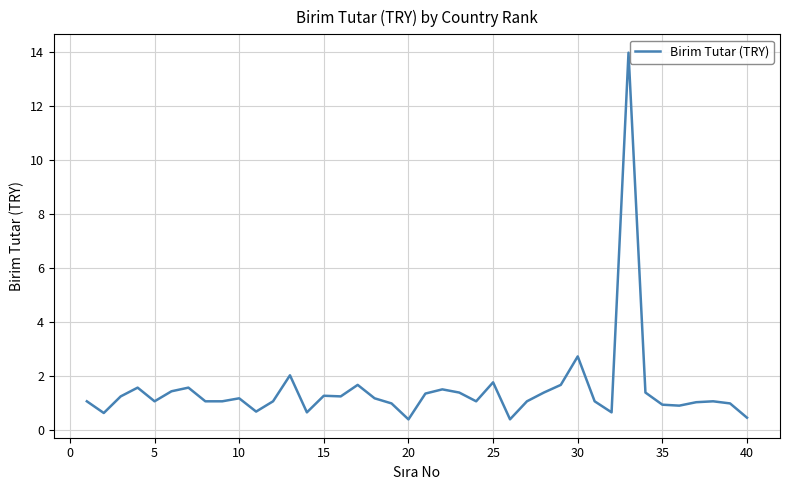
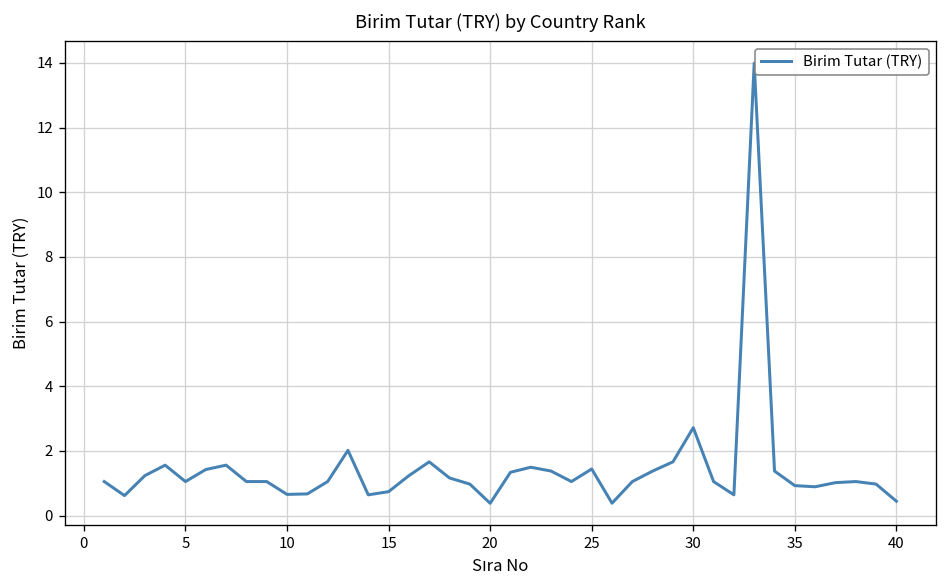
  {
    "5": 1.1,
-   "10": 1.2,
-   "15": 1.3,
+   "10": 0.7,
+   "15": 0.7,
    "20": 0.4,
-   "25": 1.8,
+   "25": 1.4,
    "30": 2.7,
    "35": 0.9,
    "40": 0.4
  }
